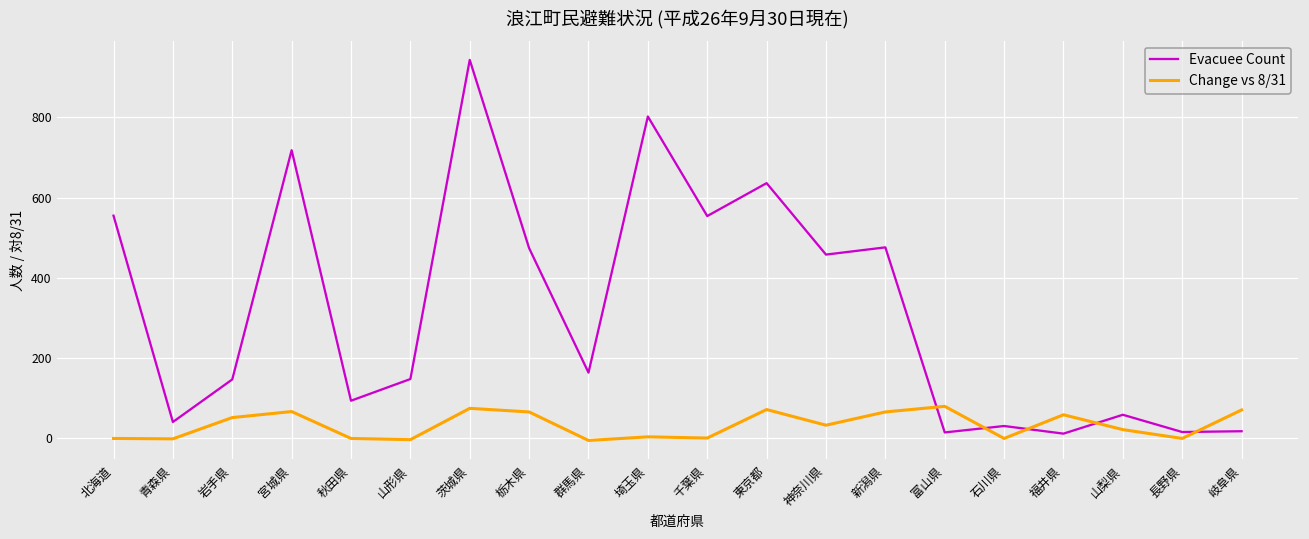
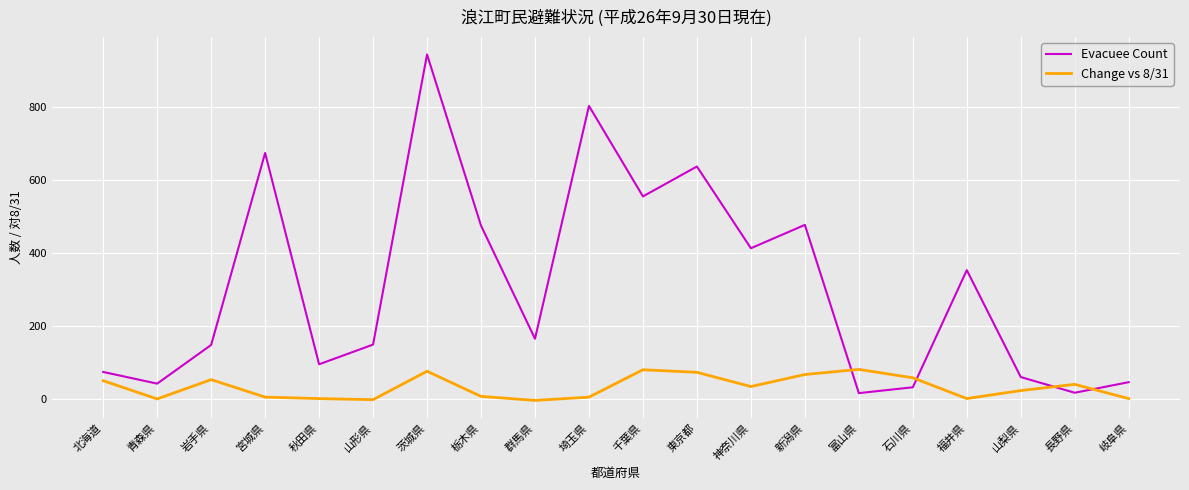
  {
    "Evacuee Count": {
-     "北海道": 560,
+     "北海道": 70,
      "青森県": 40,
      "岩手県": 150,
-     "宮城県": 720,
+     "宮城県": 670,
      "秋田県": 90,
      "山形県": 150,
      "茨城県": 940,
      "栃木県": 470,
      "群馬県": 160,
      "埼玉県": 800,
      "千葉県": 550,
      "東京都": 640,
-     "神奈川県": 460,
+     "神奈川県": 410,
      "新潟県": 480,
      "富山県": 20,
      "石川県": 30,
-     "福井県": 10,
+     "福井県": 350,
      "山梨県": 60,
      "長野県": 20,
-     "岐阜県": 20
+     "岐阜県": 50
    },
    "Change vs 8/31": {
-     "北海道": 0,
+     "北海道": 50,
      "青森県": 0,
      "岩手県": 50,
-     "宮城県": 70,
+     "宮城県": 0,
      "秋田県": 0,
      "山形県": 0,
      "茨城県": 80,
-     "栃木県": 70,
+     "栃木県": 10,
      "群馬県": -10,
      "埼玉県": 0,
-     "千葉県": 0,
+     "千葉県": 80,
      "東京都": 70,
      "神奈川県": 30,
      "新潟県": 70,
      "富山県": 80,
-     "石川県": 0,
-     "福井県": 60,
+     "石川県": 60,
+     "福井県": 0,
      "山梨県": 20,
-     "長野県": 0,
-     "岐阜県": 70
+     "長野県": 40,
+     "岐阜県": 0
    }
  }
